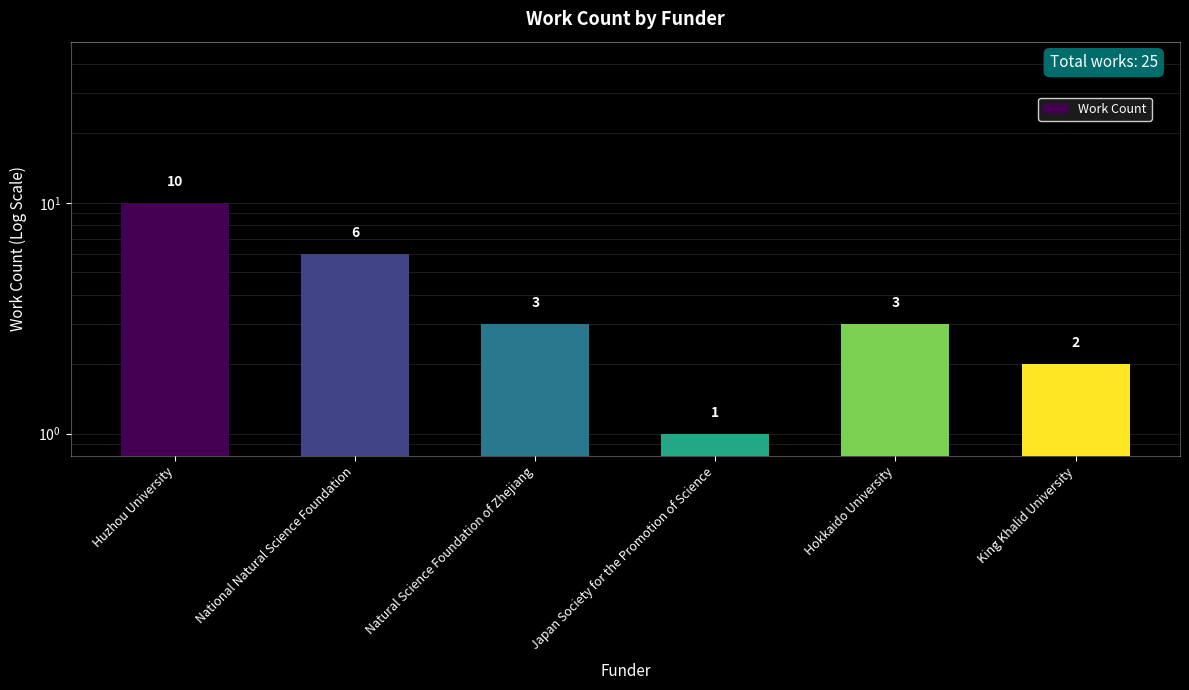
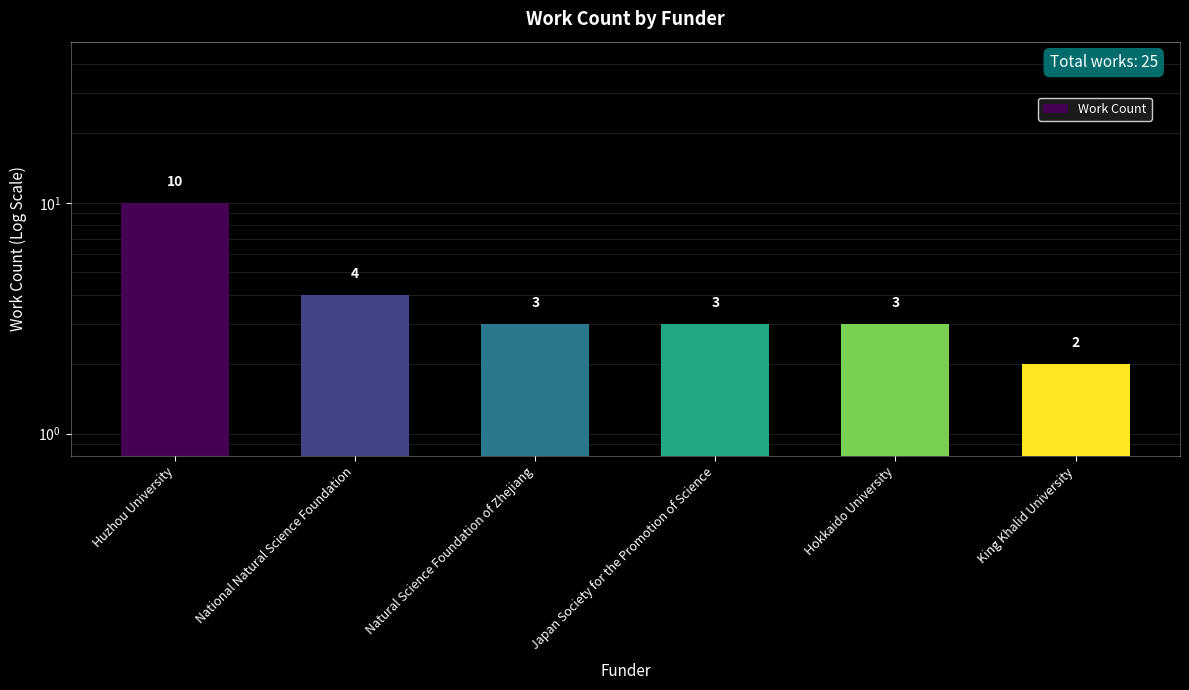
  {
    "Huzhou University": 10,
-   "National Natural Science Foundation": 6,
+   "National Natural Science Foundation": 4,
    "Natural Science Foundation of Zhejiang": 3,
-   "Japan Society for the Promotion of Science": 1,
+   "Japan Society for the Promotion of Science": 3,
    "Hokkaido University": 3,
    "King Khalid University": 2
  }
